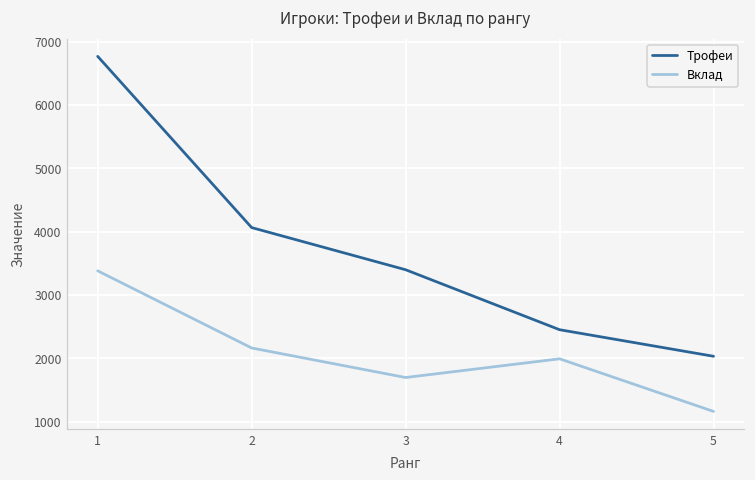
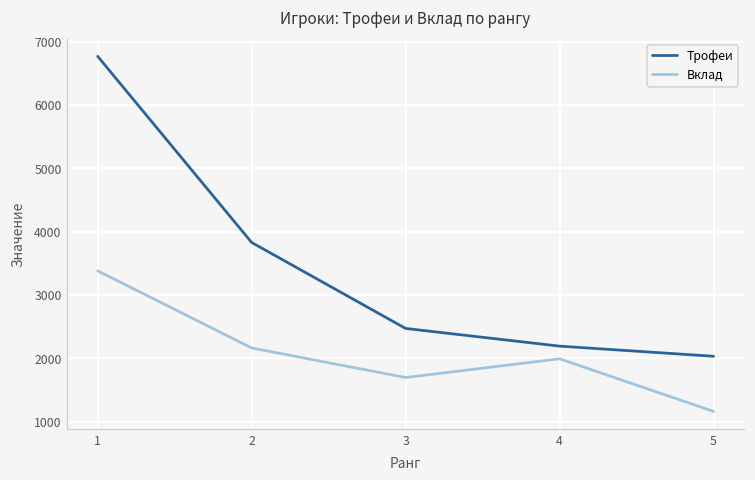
  {
    "Трофеи": {
      "1": 6800,
-     "2": 4100,
-     "3": 3400,
-     "4": 2500,
+     "2": 3800,
+     "3": 2500,
+     "4": 2200,
      "5": 2000
    },
    "Вклад": {
      "1": 3400,
      "2": 2200,
      "3": 1700,
      "4": 2000,
      "5": 1200
    }
  }
